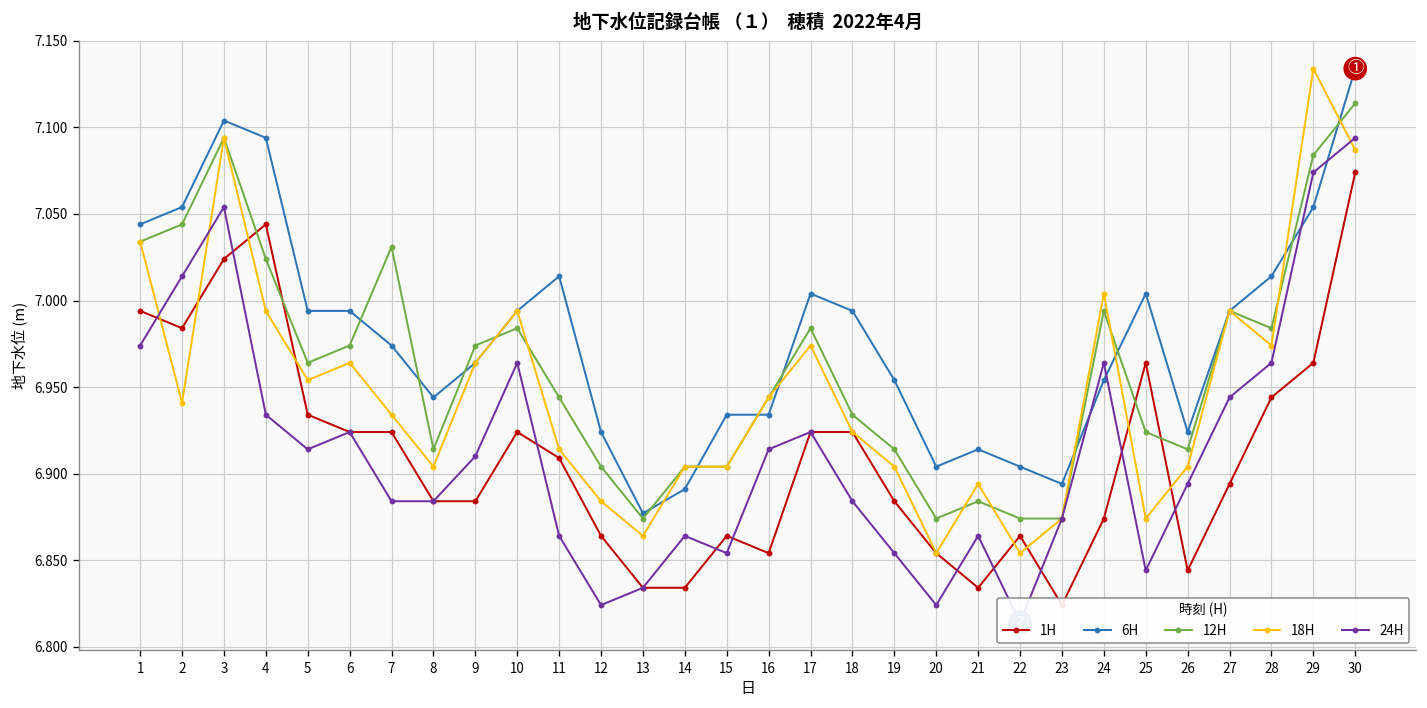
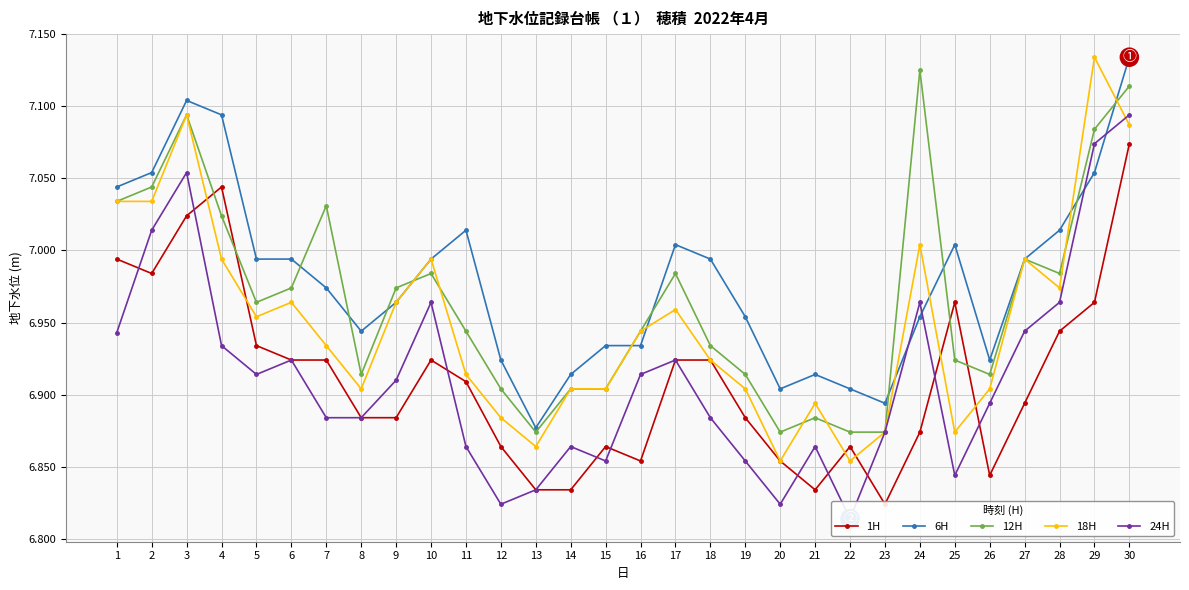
  {
    "1H": {
      "1": 6.994,
      "2": 6.984,
      "3": 7.024,
      "4": 7.044,
      "5": 6.934,
      "7": 6.924,
      "9": 6.884,
      "10": 6.924,
      "11": 6.909,
      "12": 6.864,
      "14": 6.834,
      "15": 6.864,
      "16": 6.854,
      "19": 6.884,
      "21": 6.834,
      "22": 6.864,
      "24": 6.874,
      "25": 6.964,
      "26": 6.844,
      "27": 6.894,
      "28": 6.944,
      "29": 6.964,
      "30": 7.074
    },
    "6H": {
      "1": 7.044,
      "2": 7.054,
      "3": 7.104,
      "4": 7.094,
      "5": 6.994,
      "6": 6.994,
      "7": 6.974,
      "8": 6.944,
      "11": 7.014,
      "12": 6.924,
      "13": 6.877,
-     "14": 6.891,
+     "14": 6.914,
      "15": 6.934,
      "16": 6.934,
      "17": 7.004,
      "18": 6.994,
      "19": 6.954,
      "20": 6.904,
      "21": 6.914,
      "22": 6.904,
      "23": 6.894,
      "24": 6.954,
      "25": 7.004,
      "26": 6.924,
      "28": 7.014,
      "29": 7.054
    },
    "12H": {
      "2": 7.044,
      "4": 7.024,
      "5": 6.964,
      "6": 6.974,
      "7": 7.031,
      "8": 6.914,
      "9": 6.974,
      "10": 6.984,
      "11": 6.944,
      "12": 6.904,
      "13": 6.874,
      "17": 6.984,
      "18": 6.934,
      "19": 6.914,
      "20": 6.874,
      "21": 6.884,
      "22": 6.874,
-     "24": 6.994,
+     "24": 7.125,
      "25": 6.924,
      "26": 6.914,
      "28": 6.984,
      "29": 7.084,
      "30": 7.114
    },
    "18H": {
-     "2": 6.941,
+     "2": 7.034,
      "4": 6.994,
      "5": 6.954,
      "6": 6.964,
      "7": 6.934,
      "8": 6.904,
      "11": 6.914,
      "12": 6.884,
      "13": 6.864,
-     "17": 6.974,
+     "17": 6.959,
      "19": 6.904,
      "21": 6.894,
      "22": 6.854,
      "24": 7.004,
      "25": 6.874,
      "26": 6.904,
      "28": 6.974,
      "29": 7.134,
      "30": 7.087
    },
    "24H": {
-     "1": 6.974,
+     "1": 6.943,
      "2": 7.014,
      "3": 7.054,
      "4": 6.934,
      "5": 6.914,
      "7": 6.884,
      "9": 6.910,
      "10": 6.964,
      "11": 6.864,
      "12": 6.824,
      "14": 6.864,
      "15": 6.854,
      "16": 6.914,
      "18": 6.884,
      "19": 6.854,
      "20": 6.824,
      "21": 6.864,
      "24": 6.964,
      "25": 6.844,
      "26": 6.894,
      "27": 6.944,
      "28": 6.964,
      "29": 7.074,
      "30": 7.094
    }
  }
